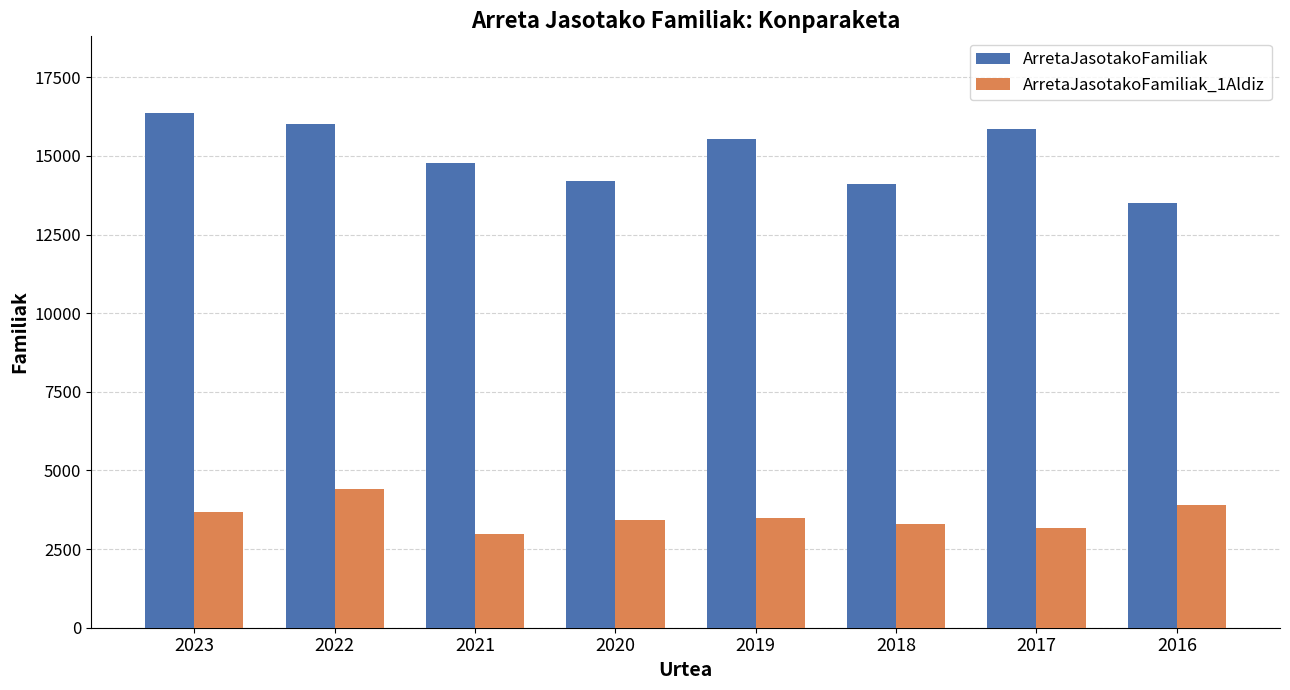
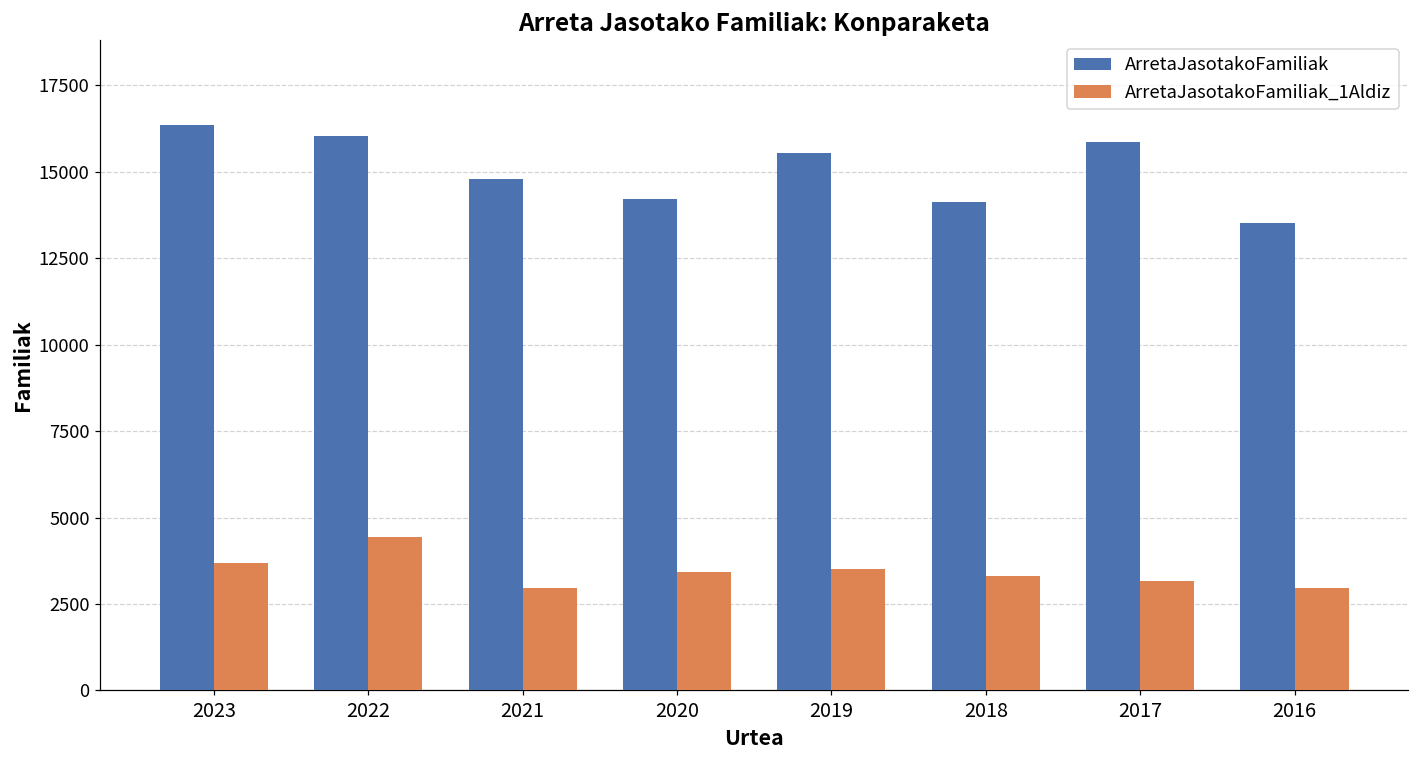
  {
    "ArretaJasotakoFamiliak": {
      "2023": 16400,
      "2022": 16000,
      "2021": 14800,
      "2020": 14200,
      "2019": 15500,
      "2018": 14100,
      "2017": 15900,
      "2016": 13500
    },
    "ArretaJasotakoFamiliak_1Aldiz": {
      "2023": 3700,
      "2022": 4400,
      "2021": 3000,
      "2020": 3400,
      "2019": 3500,
      "2018": 3300,
      "2017": 3200,
-     "2016": 3900
+     "2016": 3000
    }
  }
